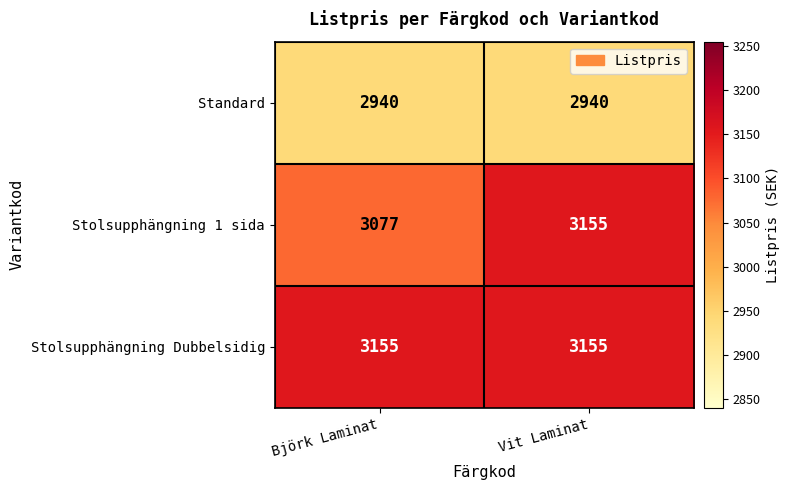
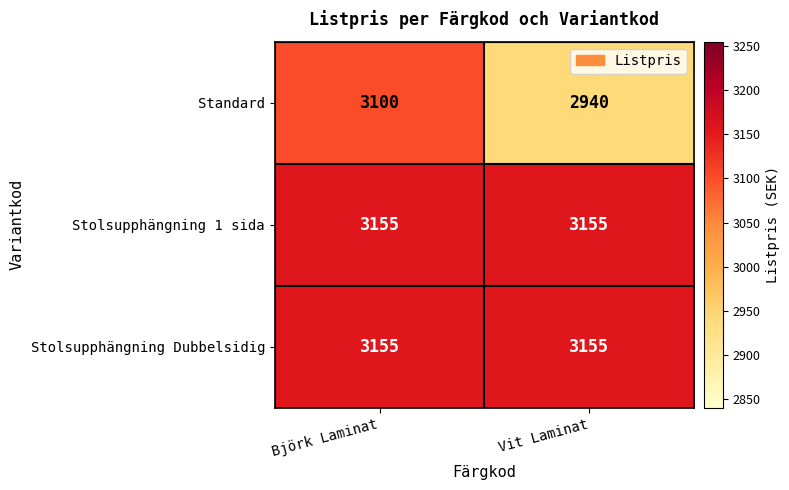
  {
    "Standard": {
-     "Björk Laminat": 2940,
+     "Björk Laminat": 3100,
      "Vit Laminat": 2940
    },
    "Stolsupphängning 1 sida": {
-     "Björk Laminat": 3077,
+     "Björk Laminat": 3155,
      "Vit Laminat": 3155
    },
    "Stolsupphängning Dubbelsidig": {
      "Björk Laminat": 3155,
      "Vit Laminat": 3155
    }
  }
